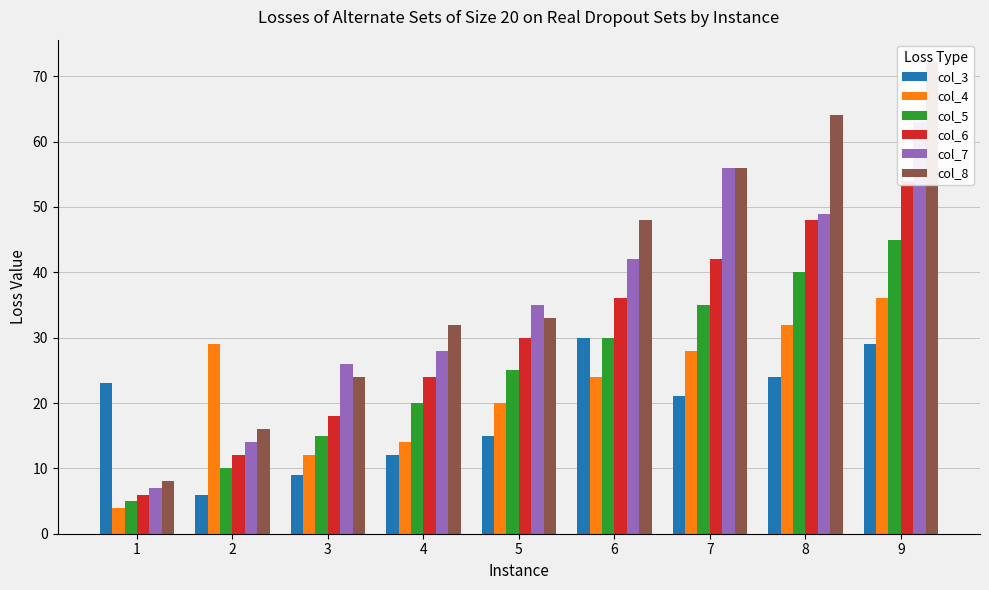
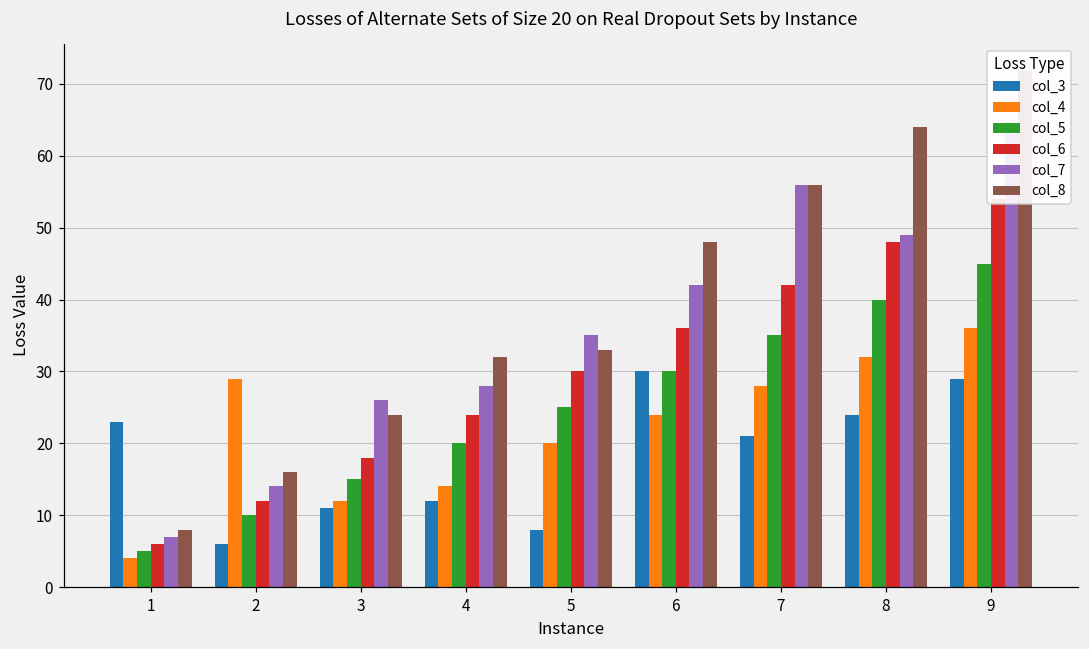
  {
    "col_3": {
      "1": 23,
      "2": 6,
-     "3": 9,
+     "3": 11,
      "4": 12,
-     "5": 15,
+     "5": 8,
      "6": 30,
      "7": 21,
      "8": 24,
      "9": 29
    },
    "col_4": {
      "1": 4,
      "2": 29,
      "3": 12,
      "4": 14,
      "5": 20,
      "6": 24,
      "7": 28,
      "8": 32,
      "9": 36
    },
    "col_5": {
      "1": 5,
      "2": 10,
      "3": 15,
      "4": 20,
      "5": 25,
      "6": 30,
      "7": 35,
      "8": 40,
      "9": 45
    },
    "col_6": {
      "1": 6,
      "2": 12,
      "3": 18,
      "4": 24,
      "5": 30,
      "6": 36,
      "7": 42,
      "8": 48
    },
    "col_7": {
      "1": 7,
      "2": 14,
      "3": 26,
      "4": 28,
      "5": 35,
      "6": 42,
      "7": 56,
      "8": 49
    },
    "col_8": {
      "1": 8,
      "2": 16,
      "3": 24,
      "4": 32,
      "5": 33,
      "6": 48,
      "7": 56,
      "8": 64
    }
  }
